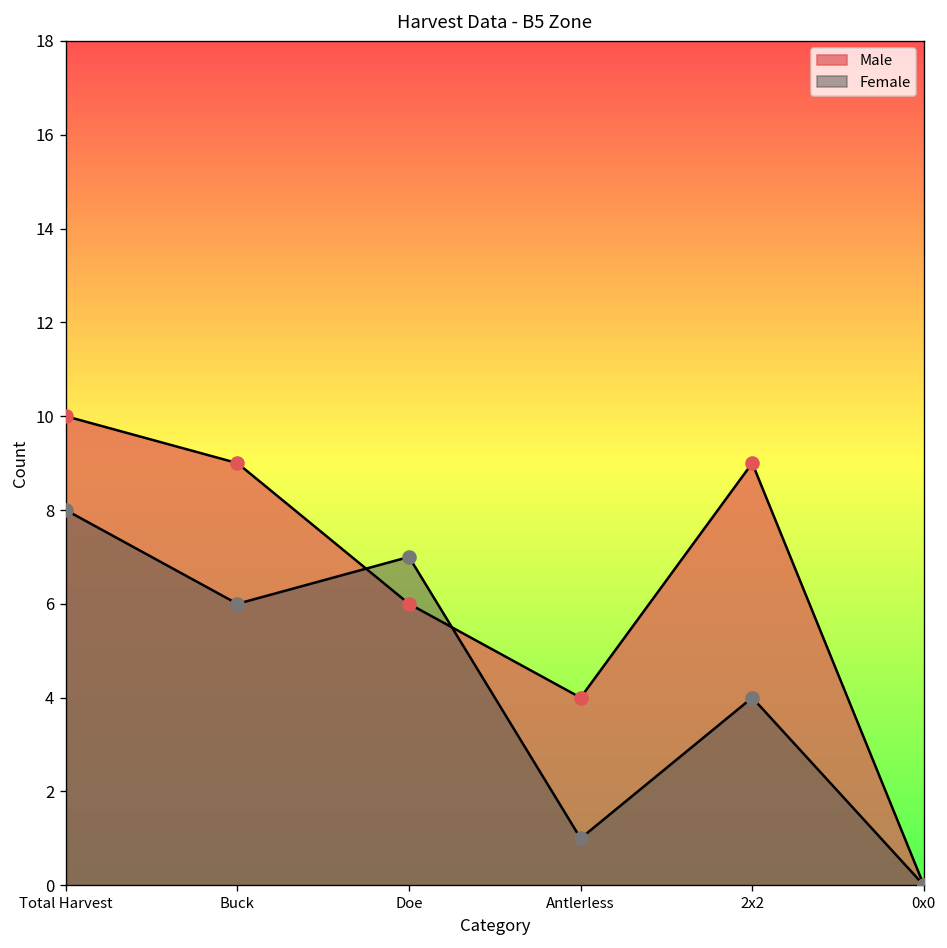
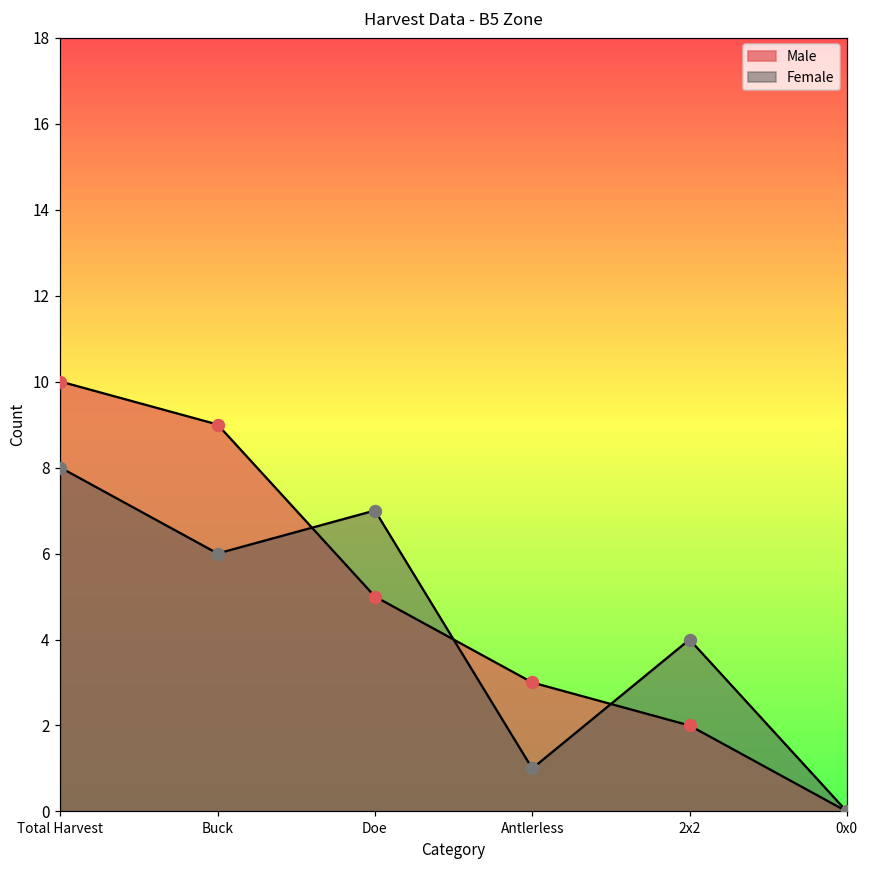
  {
    "Male": {
      "Total Harvest": 10,
      "Buck": 9,
-     "Doe": 6,
-     "Antlerless": 4,
-     "2x2": 9
+     "Doe": 5,
+     "Antlerless": 3,
+     "2x2": 2
    },
    "Female": {
      "Total Harvest": 8,
      "Buck": 6,
      "Doe": 7,
      "Antlerless": 1,
      "2x2": 4
    }
  }
